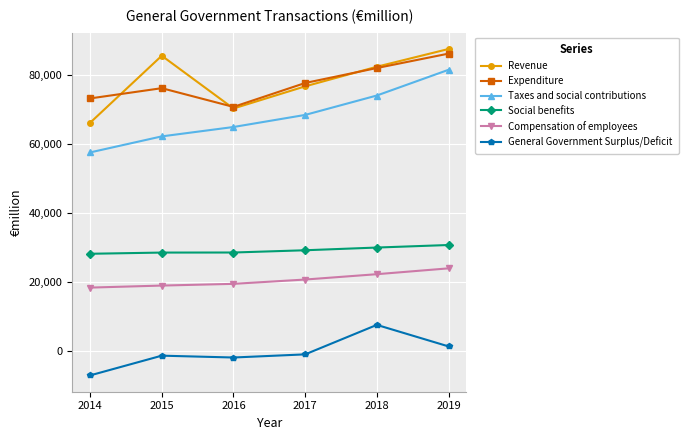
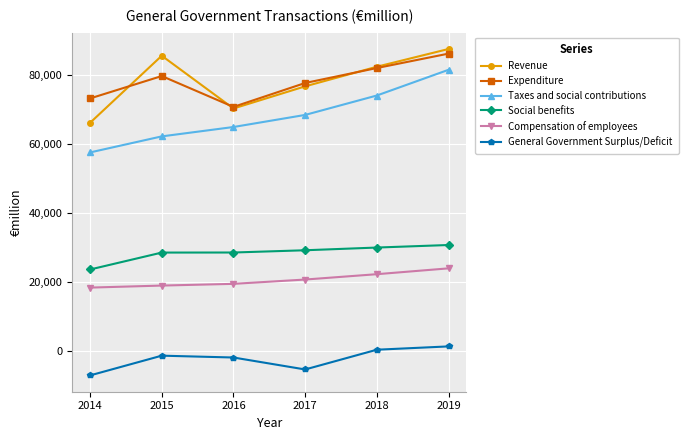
  {
    "Revenue": {
      "2014": "66,000",
      "2015": "85,000",
      "2017": "77,000",
      "2019": "87,000"
    },
    "Expenditure": {
      "2014": "73,000",
-     "2015": "76,000",
+     "2015": "80,000",
      "2017": "78,000",
      "2019": "86,000"
    },
    "Taxes and social contributions": {
      "2014": "58,000",
      "2015": "62,000",
      "2016": "65,000",
      "2017": "68,000",
      "2018": "74,000",
      "2019": "81,000"
    },
    "Social benefits": {
-     "2014": "28,000",
+     "2014": "24,000",
      "2015": "29,000",
      "2016": "29,000",
      "2017": "29,000",
      "2018": "30,000",
      "2019": "31,000"
    },
    "Compensation of employees": {
      "2014": "18,000",
      "2015": "19,000",
      "2016": "19,000",
      "2017": "21,000",
      "2018": "22,000",
      "2019": "24,000"
    },
    "General Government Surplus/Deficit": {
      "2014": "-7,000",
      "2015": "-1,000",
      "2016": "-2,000",
-     "2017": "-1,000",
-     "2018": "8,000",
+     "2017": "-5,000",
+     "2018": "0",
      "2019": "1,000"
    }
  }
